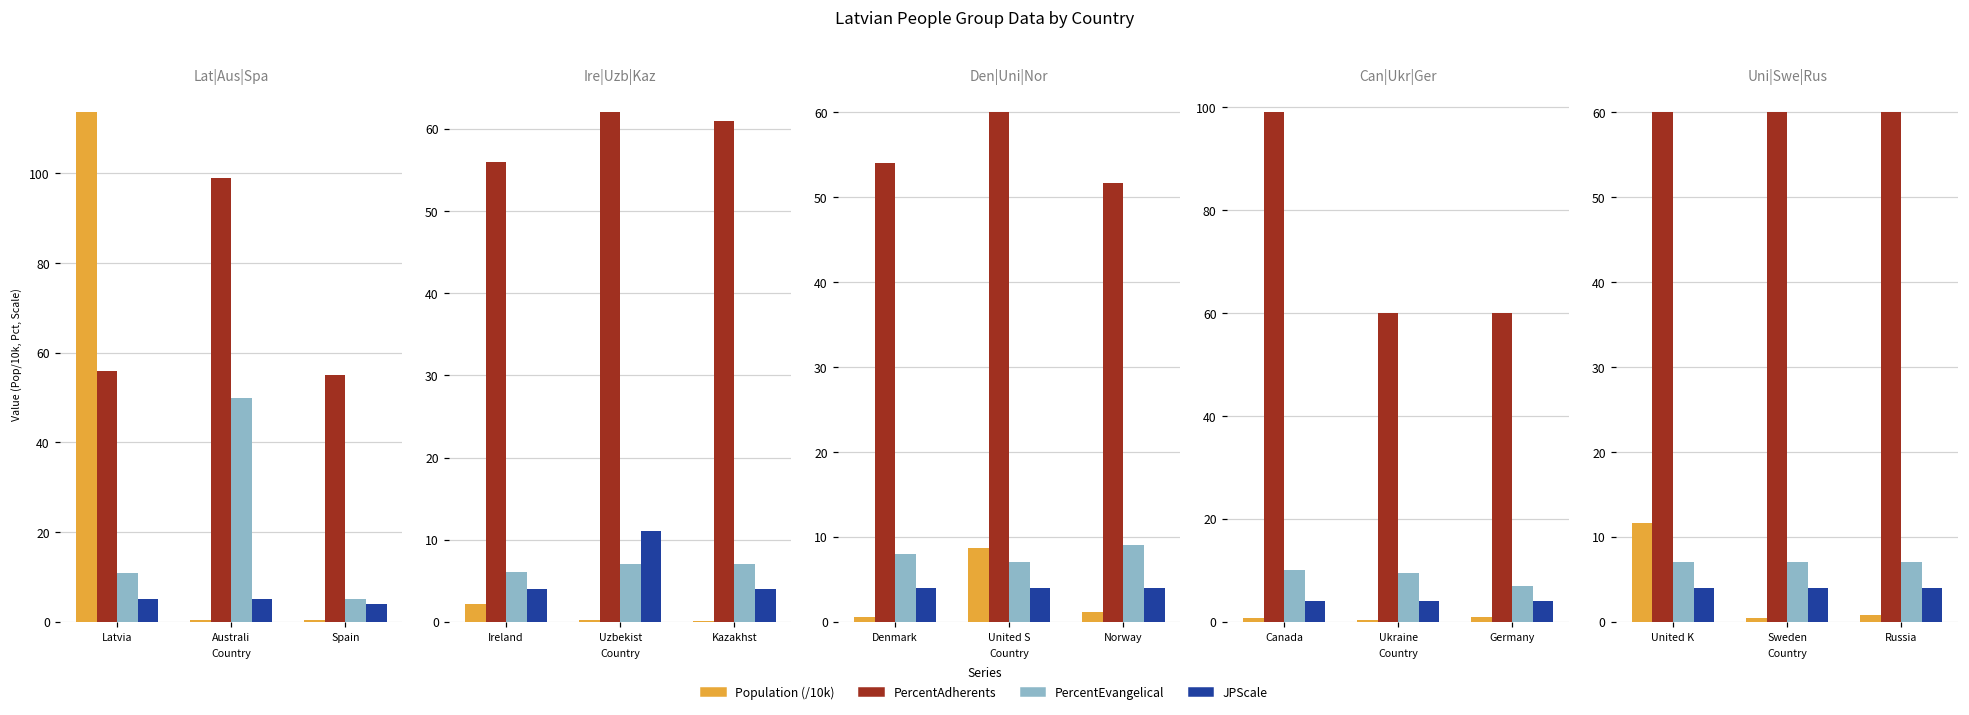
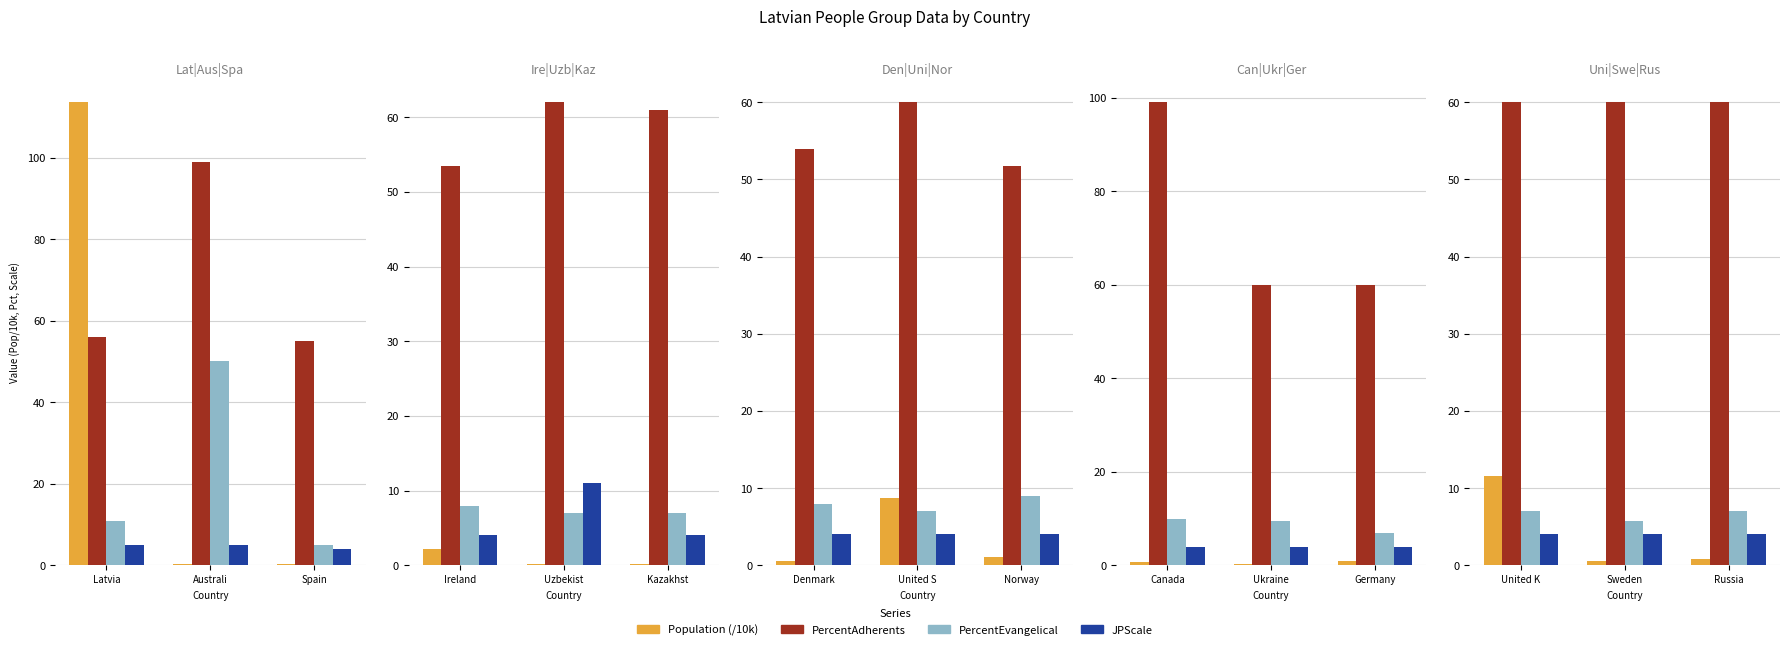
  {
    "Lat|Aus|Spa": {
      "PercentAdherents": {
        "Latvia": 56,
        "Australi": 99,
        "Spain": 55
      },
      "PercentEvangelical": {
        "Latvia": 11,
        "Australi": 50,
        "Spain": 5
      },
      "JPScale": {
        "Latvia": 5,
        "Australi": 5,
        "Spain": 4
      }
    },
    "Ire|Uzb|Kaz": {
      "PercentAdherents": {
-       "Ireland": 56,
+       "Ireland": 54,
        "Uzbekist": 62,
        "Kazakhst": 61
      },
      "PercentEvangelical": {
-       "Ireland": 6,
+       "Ireland": 8,
        "Uzbekist": 7,
        "Kazakhst": 7
      },
      "JPScale": {
        "Ireland": 4,
        "Uzbekist": 11,
        "Kazakhst": 4
      }
    },
    "Den|Uni|Nor": {
      "PercentAdherents": {
        "Denmark": 54,
        "United S": 60,
        "Norway": 52
      },
      "PercentEvangelical": {
        "Denmark": 8,
        "United S": 7,
        "Norway": 9
      },
      "JPScale": {
        "Denmark": 4,
        "United S": 4,
        "Norway": 4
      }
    },
    "Can|Ukr|Ger": {
      "PercentAdherents": {
        "Canada": 99,
        "Ukraine": 60,
        "Germany": 60
      },
      "PercentEvangelical": {
        "Canada": 10,
        "Ukraine": 9,
        "Germany": 7
      },
      "JPScale": {
        "Canada": 4,
        "Ukraine": 4,
        "Germany": 4
      }
    },
    "Uni|Swe|Rus": {
      "PercentAdherents": {
        "United K": 60,
        "Sweden": 60,
        "Russia": 60
      },
      "PercentEvangelical": {
        "United K": 7,
-       "Sweden": 7,
+       "Sweden": 6,
        "Russia": 7
      },
      "JPScale": {
        "United K": 4,
        "Sweden": 4,
        "Russia": 4
      }
    }
  }
